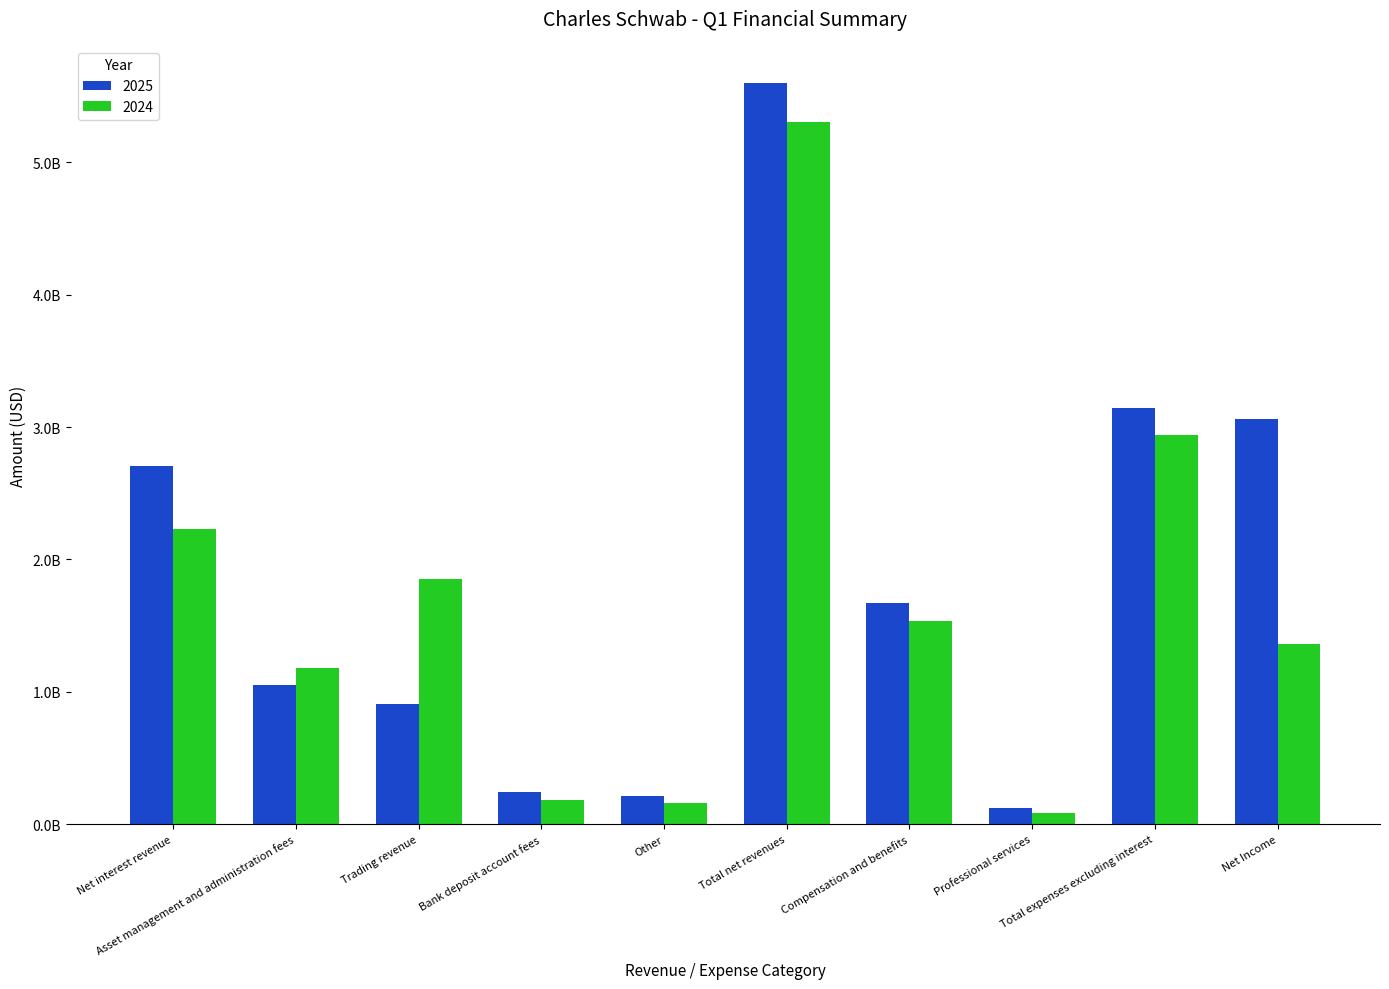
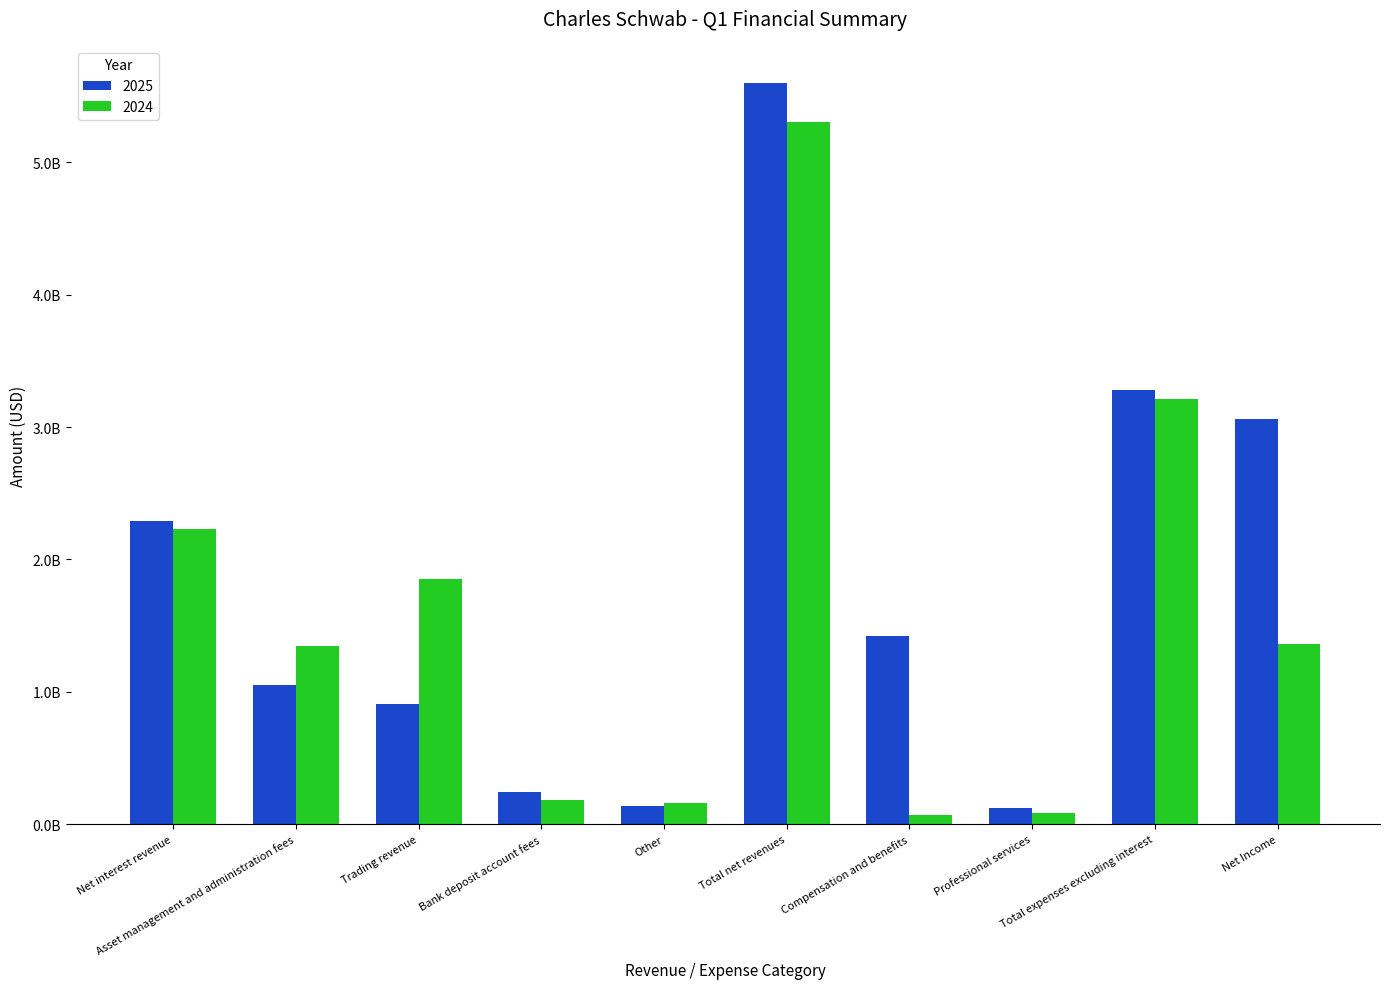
  {
    "2025": {
-     "Net interest revenue": 2710000000,
+     "Net interest revenue": 2290000000,
      "Asset management and administration fees": 1050000000,
      "Trading revenue": 910000000,
      "Bank deposit account fees": 250000000,
-     "Other": 210000000,
+     "Other": 140000000,
      "Total net revenues": 5600000000,
-     "Compensation and benefits": 1670000000,
+     "Compensation and benefits": 1420000000,
      "Professional services": 120000000,
-     "Total expenses excluding interest": 3140000000,
+     "Total expenses excluding interest": 3280000000,
      "Net Income": 3060000000
    },
    "2024": {
      "Net interest revenue": 2230000000,
-     "Asset management and administration fees": 1180000000,
+     "Asset management and administration fees": 1350000000,
      "Trading revenue": 1850000000,
      "Bank deposit account fees": 180000000,
      "Other": 160000000,
      "Total net revenues": 5300000000,
-     "Compensation and benefits": 1540000000,
+     "Compensation and benefits": 70000000,
      "Professional services": 80000000,
-     "Total expenses excluding interest": 2940000000,
+     "Total expenses excluding interest": 3210000000,
      "Net Income": 1360000000
    }
  }
